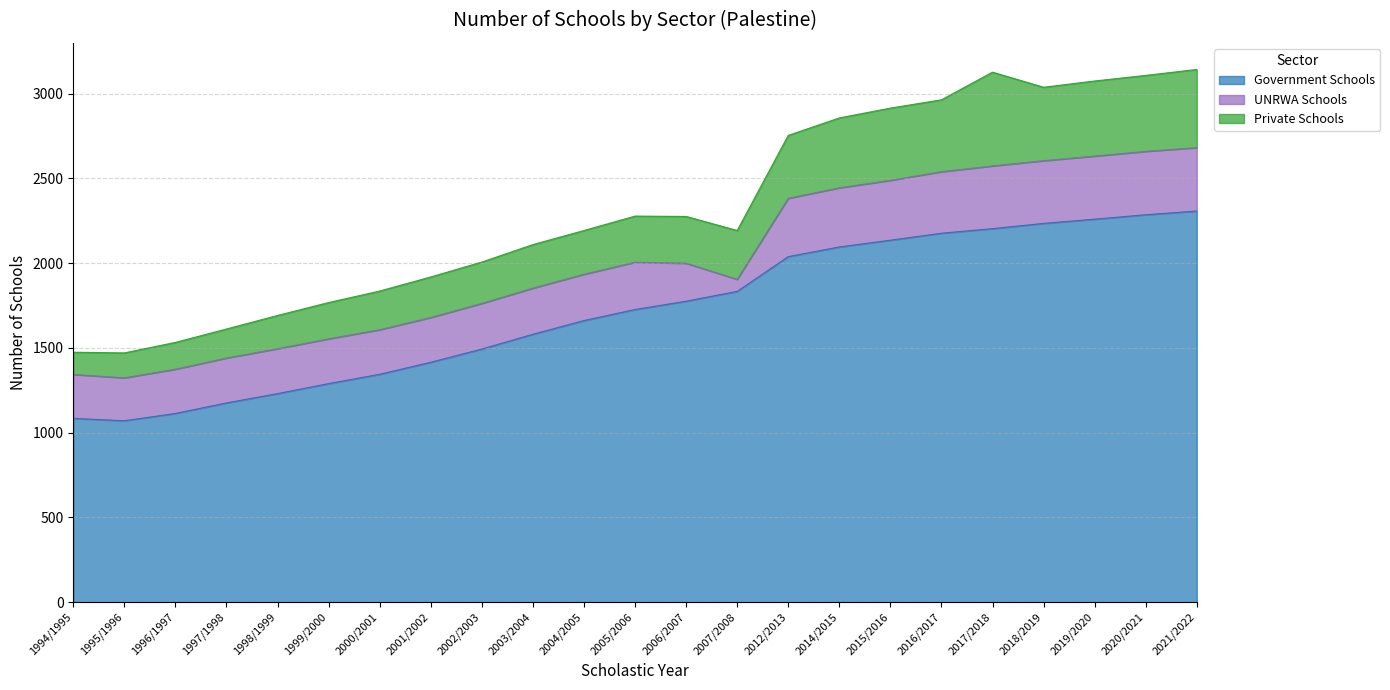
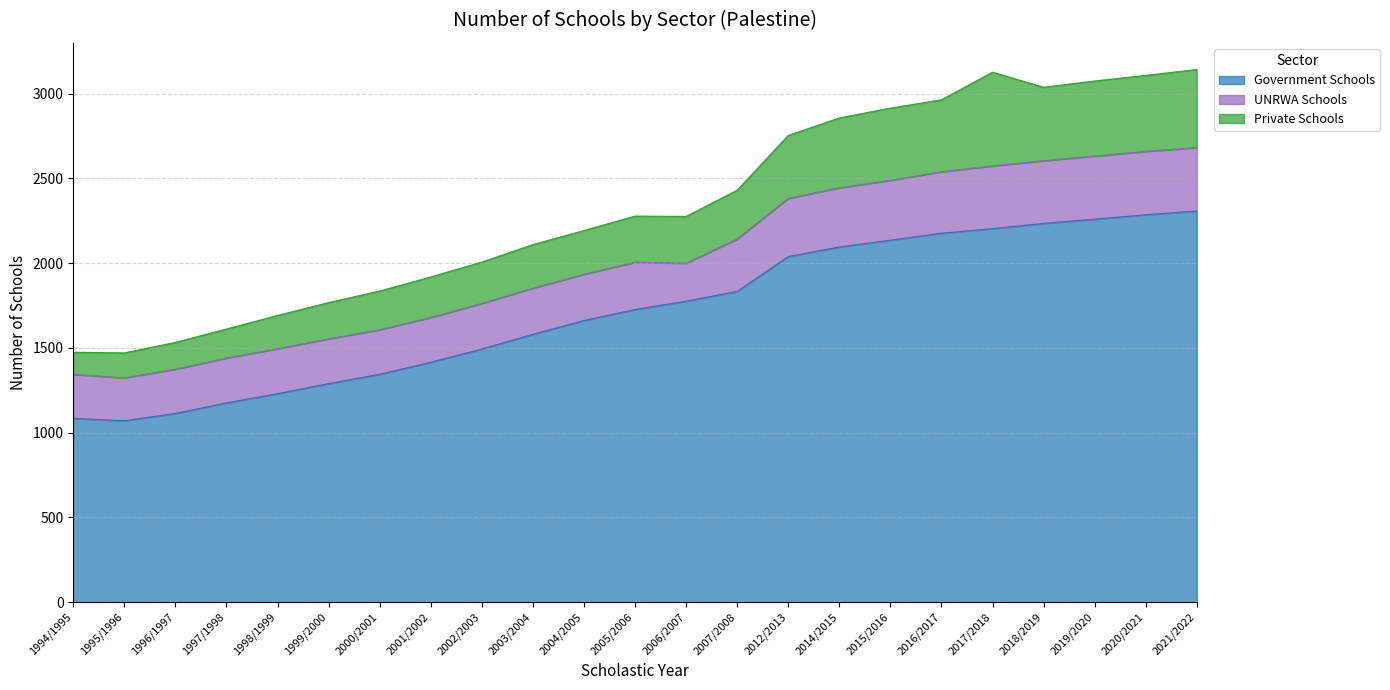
  {
    "Government Schools": {
      "1994/1995": 1080,
      "1995/1996": 1070,
      "1996/1997": 1110,
      "1997/1998": 1180,
      "1998/1999": 1230,
      "1999/2000": 1290,
      "2000/2001": 1340,
      "2001/2002": 1420,
      "2002/2003": 1490,
      "2003/2004": 1580,
      "2004/2005": 1660,
      "2005/2006": 1730,
      "2006/2007": 1780,
      "2007/2008": 1830,
      "2012/2013": 2040,
      "2014/2015": 2100,
      "2015/2016": 2140,
      "2016/2017": 2180,
      "2017/2018": 2200,
      "2018/2019": 2230,
      "2019/2020": 2260,
      "2020/2021": 2290,
      "2021/2022": 2310
    },
    "UNRWA Schools": {
      "1994/1995": 260,
      "1995/1996": 250,
      "1996/1997": 260,
      "1997/1998": 270,
      "1998/1999": 270,
      "1999/2000": 260,
      "2000/2001": 260,
      "2001/2002": 260,
      "2002/2003": 270,
      "2003/2004": 270,
      "2004/2005": 270,
      "2005/2006": 280,
      "2006/2007": 220,
-     "2007/2008": 70,
+     "2007/2008": 310,
      "2012/2013": 340,
      "2014/2015": 350,
      "2015/2016": 350,
      "2016/2017": 360,
      "2017/2018": 370,
      "2018/2019": 370,
      "2019/2020": 370,
      "2020/2021": 370,
      "2021/2022": 370
    },
    "Private Schools": {
      "1994/1995": 130,
      "1995/1996": 150,
      "1996/1997": 160,
      "1997/1998": 170,
      "1998/1999": 200,
      "1999/2000": 210,
      "2000/2001": 230,
      "2001/2002": 240,
      "2002/2003": 240,
      "2003/2004": 260,
      "2004/2005": 260,
      "2005/2006": 270,
      "2006/2007": 280,
      "2007/2008": 290,
      "2012/2013": 370,
      "2014/2015": 410,
      "2015/2016": 430,
      "2016/2017": 420,
      "2017/2018": 550,
      "2018/2019": 430,
      "2019/2020": 440,
      "2020/2021": 450,
      "2021/2022": 460
    }
  }
